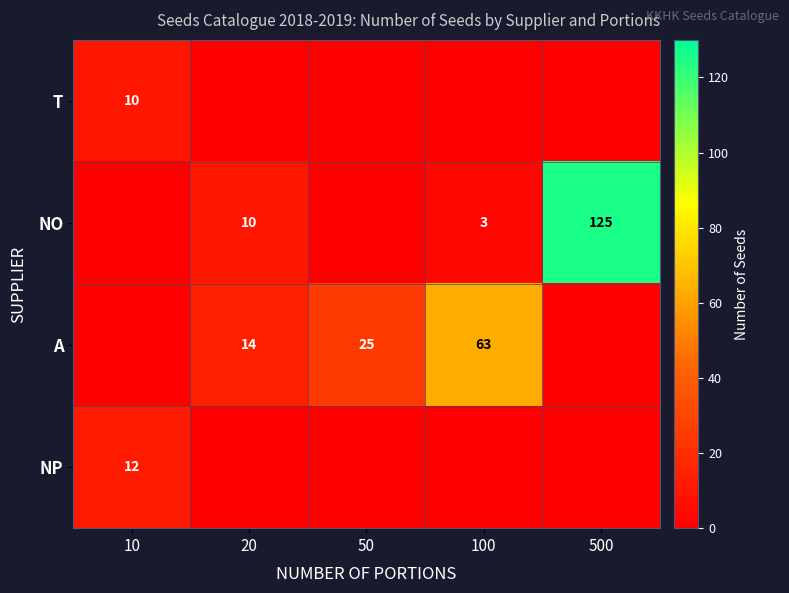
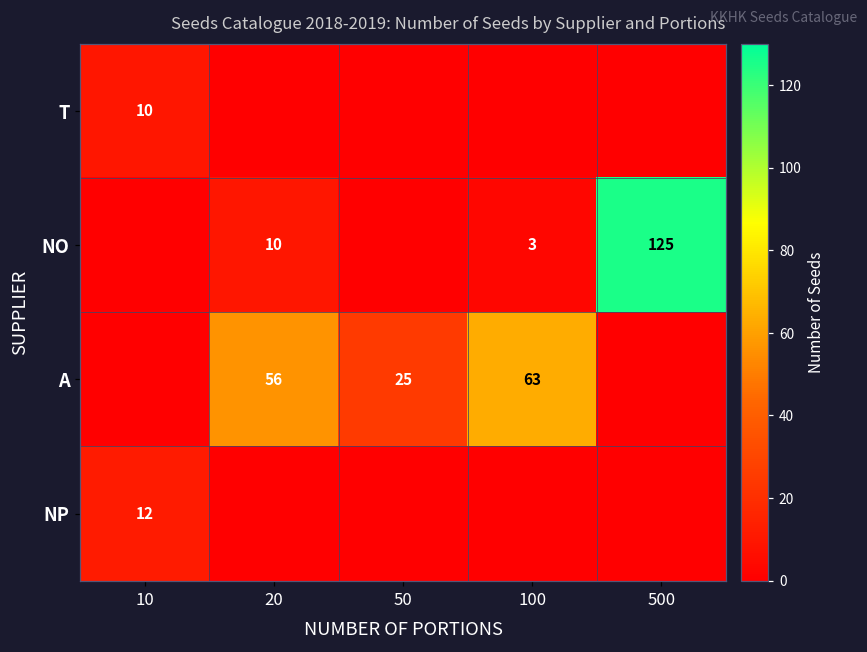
  {
    "T": {
      "10": 10
    },
    "NO": {
      "20": 10,
      "100": 3,
      "500": 125
    },
    "A": {
-     "20": 14,
+     "20": 56,
      "50": 25,
      "100": 63
    },
    "NP": {
      "10": 12
    }
  }
